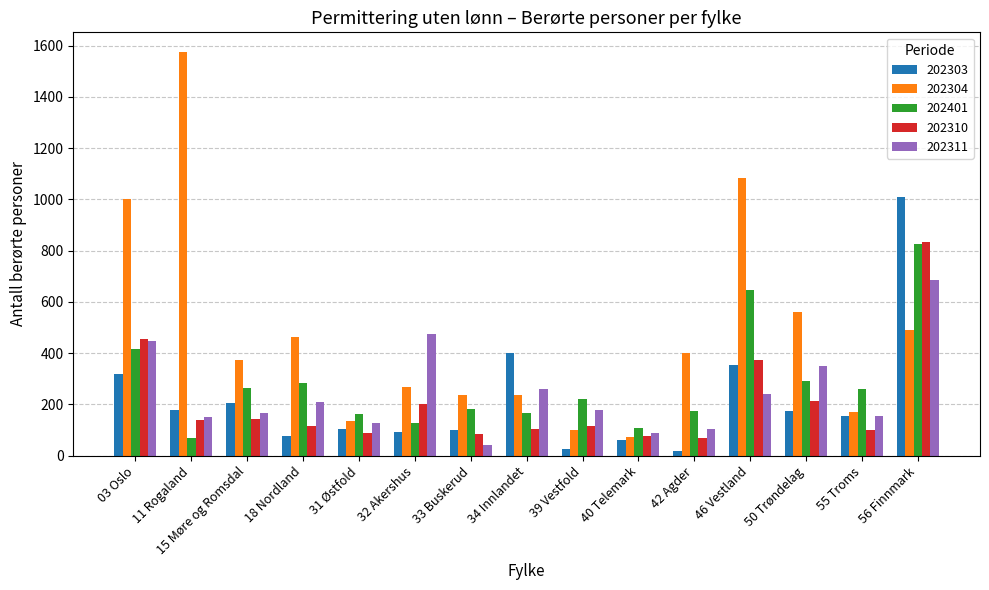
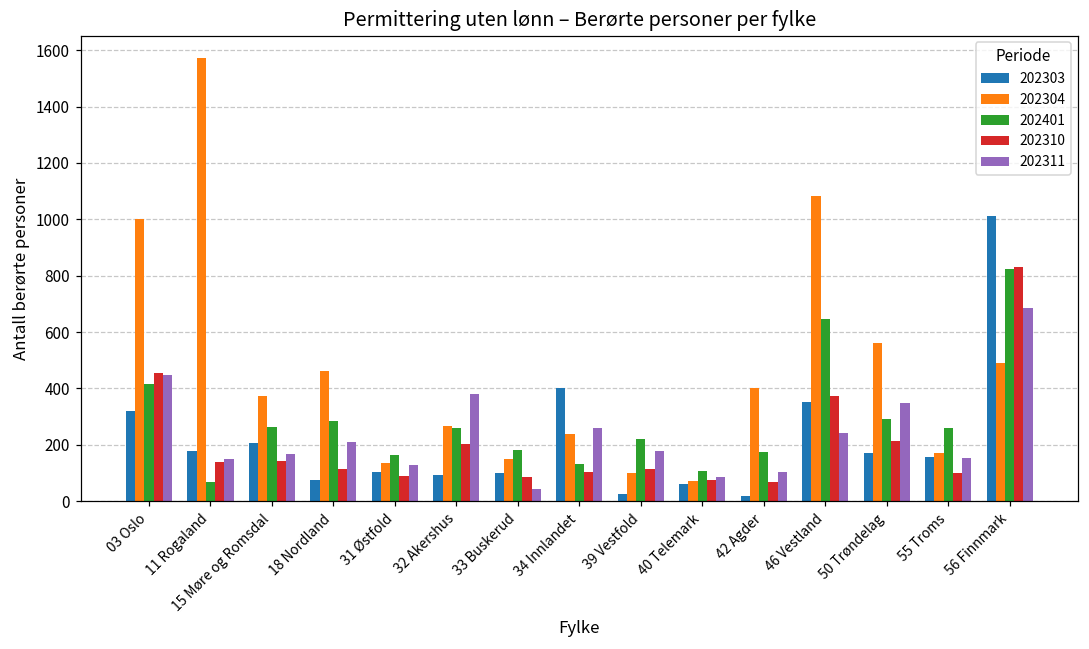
  {
    "202303": {
      "03 Oslo": 320,
      "11 Rogaland": 180,
      "15 Møre og Romsdal": 210,
      "18 Nordland": 80,
      "31 Østfold": 110,
      "32 Akershus": 90,
      "33 Buskerud": 100,
      "34 Innlandet": 400,
      "39 Vestfold": 30,
      "40 Telemark": 60,
      "42 Agder": 20,
      "46 Vestland": 350,
      "50 Trøndelag": 170,
      "55 Troms": 160,
      "56 Finnmark": 1010
    },
    "202304": {
      "03 Oslo": 1000,
      "11 Rogaland": 1570,
      "15 Møre og Romsdal": 380,
      "18 Nordland": 460,
      "31 Østfold": 140,
      "32 Akershus": 270,
-     "33 Buskerud": 240,
+     "33 Buskerud": 150,
      "34 Innlandet": 240,
      "39 Vestfold": 100,
      "40 Telemark": 70,
      "42 Agder": 400,
      "46 Vestland": 1080,
      "50 Trøndelag": 560,
      "55 Troms": 170,
      "56 Finnmark": 490
    },
    "202401": {
      "03 Oslo": 420,
      "11 Rogaland": 70,
      "15 Møre og Romsdal": 260,
      "18 Nordland": 290,
      "31 Østfold": 160,
-     "32 Akershus": 130,
+     "32 Akershus": 260,
      "33 Buskerud": 180,
-     "34 Innlandet": 170,
+     "34 Innlandet": 130,
      "39 Vestfold": 220,
      "40 Telemark": 110,
      "42 Agder": 180,
      "46 Vestland": 650,
      "50 Trøndelag": 290,
      "55 Troms": 260,
      "56 Finnmark": 830
    },
    "202310": {
      "03 Oslo": 460,
      "11 Rogaland": 140,
      "15 Møre og Romsdal": 140,
      "18 Nordland": 120,
      "31 Østfold": 90,
      "32 Akershus": 200,
      "33 Buskerud": 90,
      "34 Innlandet": 100,
      "39 Vestfold": 120,
      "40 Telemark": 80,
      "42 Agder": 70,
      "46 Vestland": 380,
      "50 Trøndelag": 210,
      "55 Troms": 100,
      "56 Finnmark": 830
    },
    "202311": {
      "03 Oslo": 450,
      "11 Rogaland": 150,
      "15 Møre og Romsdal": 170,
      "18 Nordland": 210,
      "31 Østfold": 130,
-     "32 Akershus": 480,
+     "32 Akershus": 380,
      "33 Buskerud": 40,
      "34 Innlandet": 260,
      "39 Vestfold": 180,
      "40 Telemark": 90,
      "42 Agder": 100,
      "46 Vestland": 240,
      "50 Trøndelag": 350,
      "55 Troms": 160,
      "56 Finnmark": 690
    }
  }
